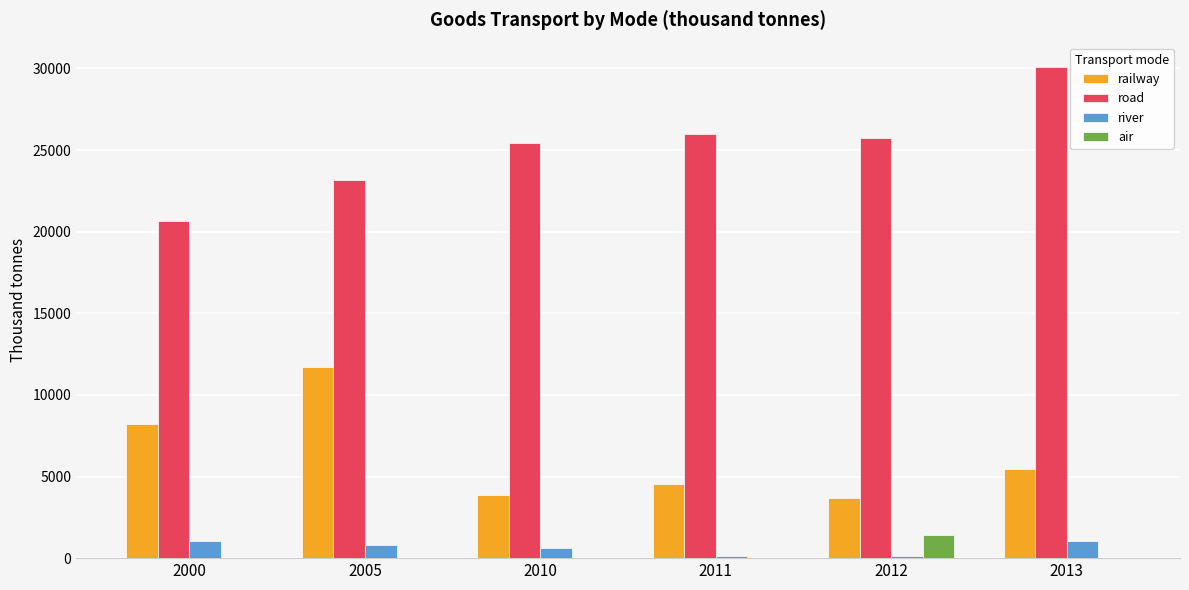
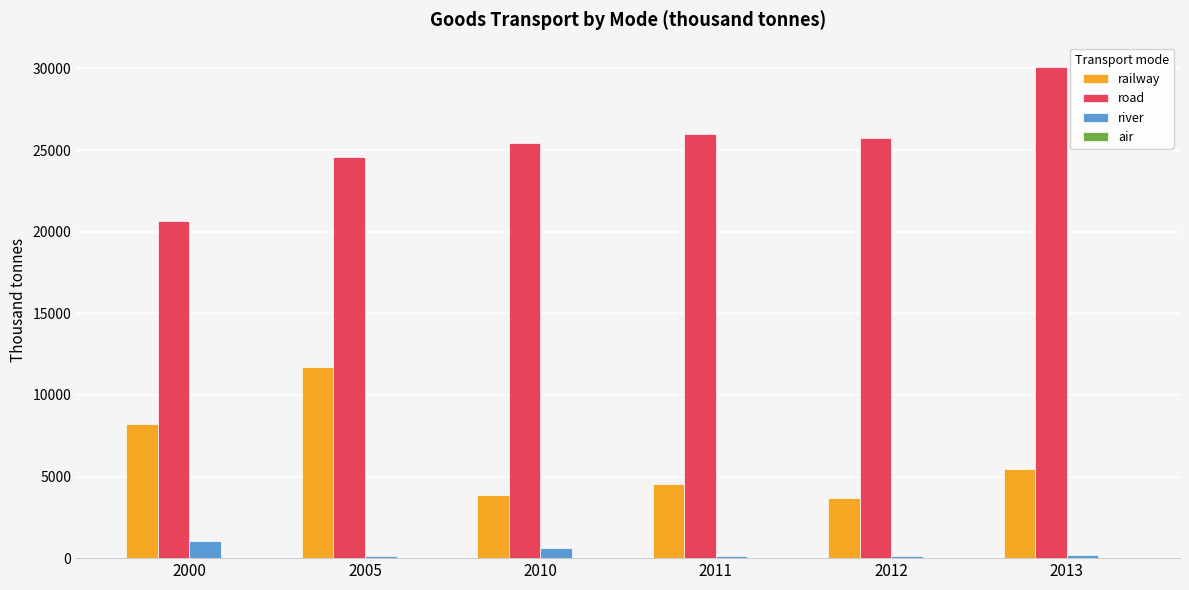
  {
    "railway": {
      "2000": 8200,
      "2005": 11700,
      "2010": 3900,
      "2011": 4600,
      "2012": 3700,
      "2013": 5400
    },
    "road": {
      "2000": 20700,
-     "2005": 23100,
+     "2005": 24600,
      "2010": 25500,
      "2011": 26000,
      "2012": 25700,
      "2013": 30100
    },
    "river": {
      "2000": 1100,
-     "2005": 800,
+     "2005": 100,
      "2010": 600,
-     "2013": 1100
+     "2013": 200
    },
    "air": {
-     "2012": 1400
+     "2012": 0
    }
  }
